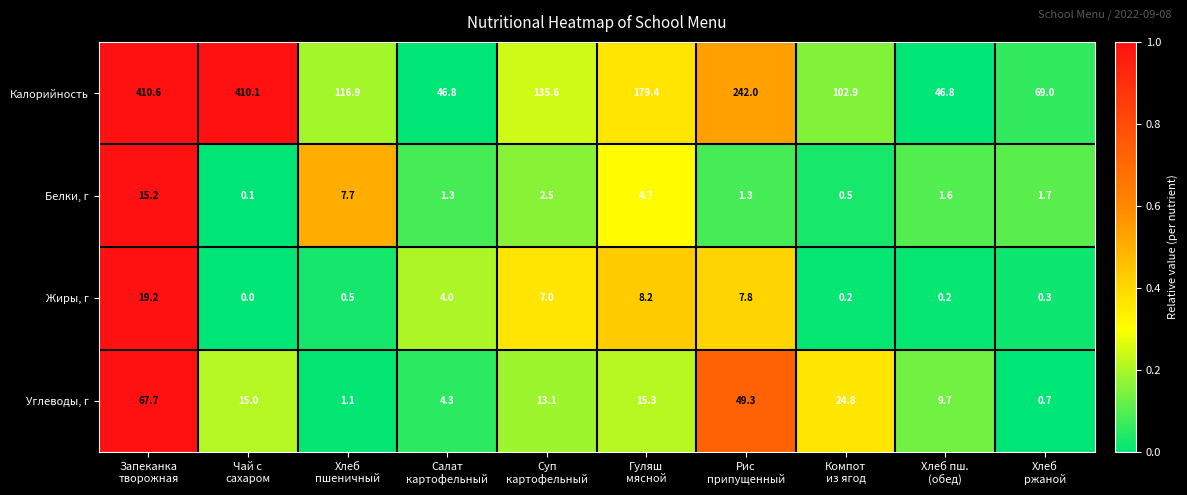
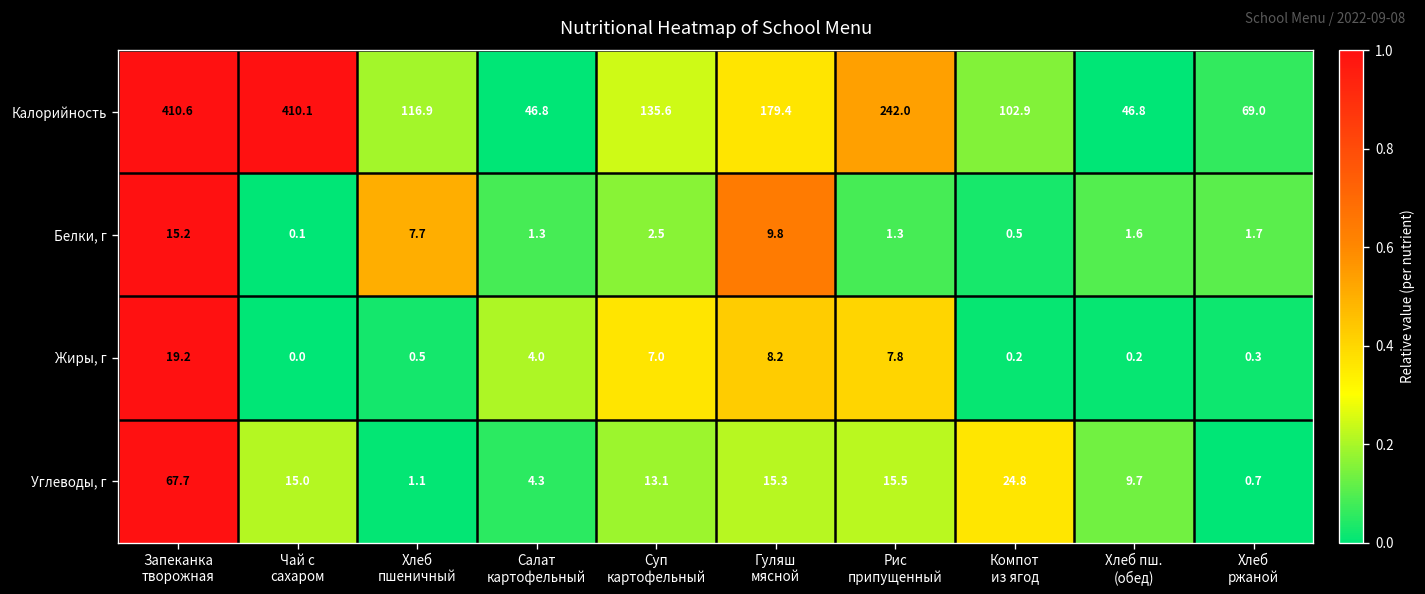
  {
    "Калорийность": {
      "Запеканка творожная": 410.6,
      "Чай с сахаром": 410.1,
      "Хлеб пшеничный": 116.9,
      "Салат картофельный": 46.8,
      "Суп картофельный": 135.6,
      "Гуляш мясной": 179.4,
      "Рис припущенный": 242.0,
      "Компот из ягод": 102.9,
      "Хлеб пш. (обед)": 46.8,
      "Хлеб ржаной": 69.0
    },
    "Белки, г": {
      "Запеканка творожная": 15.2,
      "Чай с сахаром": 0.1,
      "Хлеб пшеничный": 7.7,
      "Салат картофельный": 1.3,
      "Суп картофельный": 2.5,
-     "Гуляш мясной": 4.7,
+     "Гуляш мясной": 9.8,
      "Рис припущенный": 1.3,
      "Компот из ягод": 0.5,
      "Хлеб пш. (обед)": 1.6,
      "Хлеб ржаной": 1.7
    },
    "Жиры, г": {
      "Запеканка творожная": 19.2,
      "Чай с сахаром": 0.0,
      "Хлеб пшеничный": 0.5,
      "Салат картофельный": 4.0,
      "Суп картофельный": 7.0,
      "Гуляш мясной": 8.2,
      "Рис припущенный": 7.8,
      "Компот из ягод": 0.2,
      "Хлеб пш. (обед)": 0.2,
      "Хлеб ржаной": 0.3
    },
    "Углеводы, г": {
      "Запеканка творожная": 67.7,
      "Чай с сахаром": 15.0,
      "Хлеб пшеничный": 1.1,
      "Салат картофельный": 4.3,
      "Суп картофельный": 13.1,
      "Гуляш мясной": 15.3,
-     "Рис припущенный": 49.3,
+     "Рис припущенный": 15.5,
      "Компот из ягод": 24.8,
      "Хлеб пш. (обед)": 9.7,
      "Хлеб ржаной": 0.7
    }
  }
